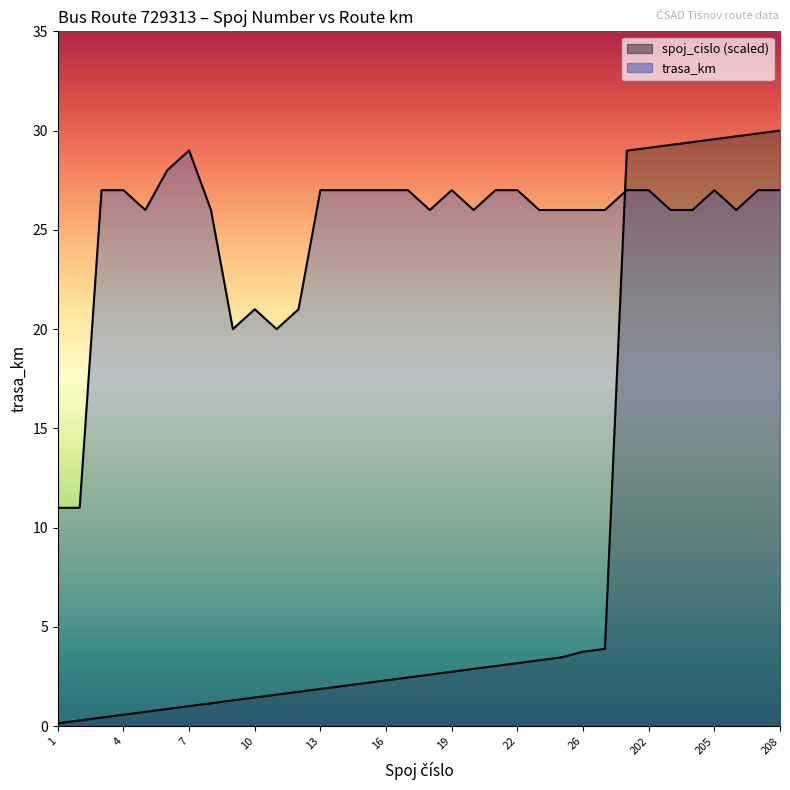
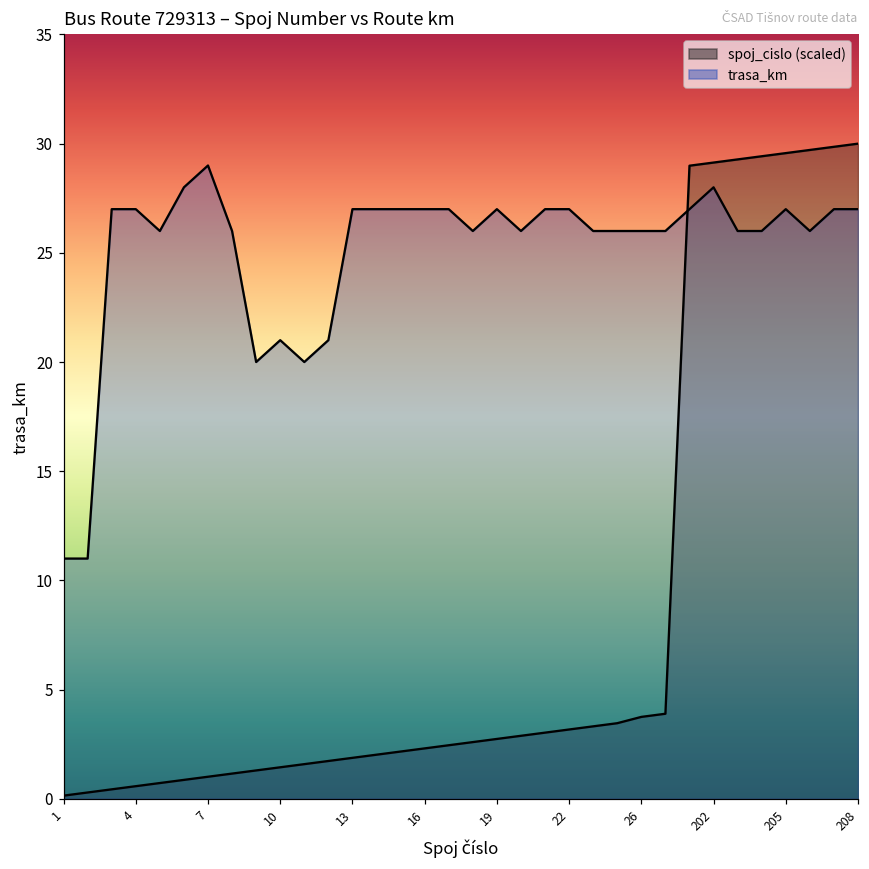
  {
    "trasa_km": {
-     "202": 27,
+     "202": 28,
      "205": 27,
      "208": 27
    }
  }
